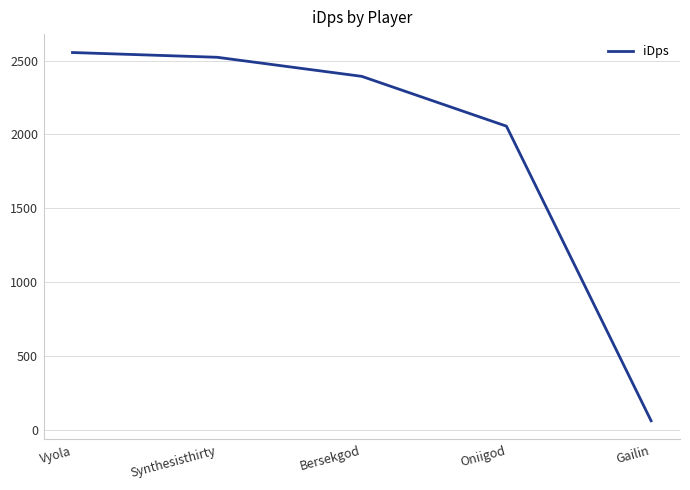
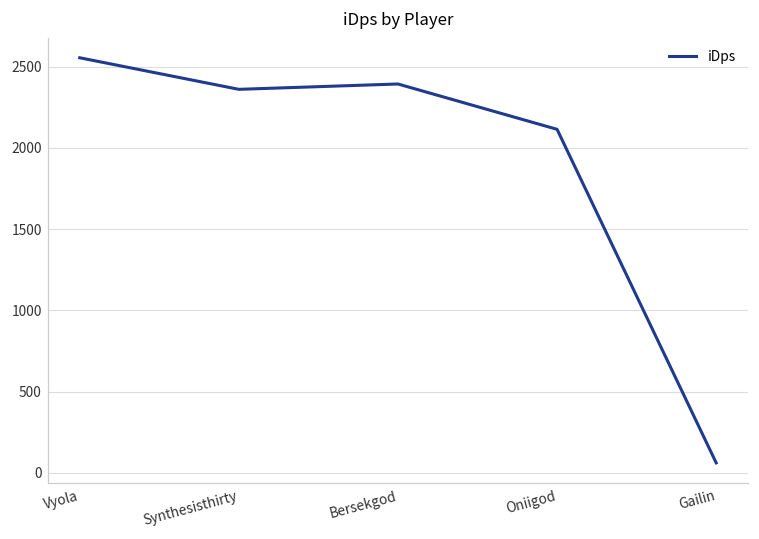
  {
    "Vyola": 2550,
-   "Synthesisthirty": 2520,
+   "Synthesisthirty": 2360,
    "Bersekgod": 2390,
-   "Oniigod": 2060,
+   "Oniigod": 2110,
    "Gailin": 60
  }
